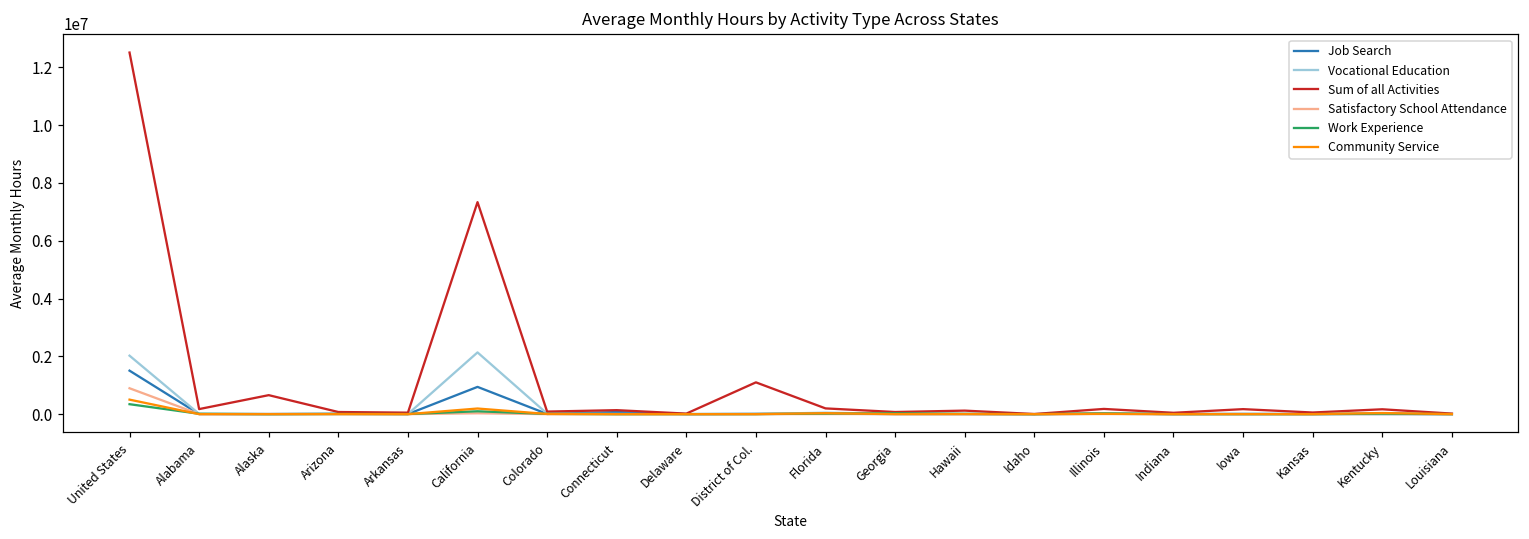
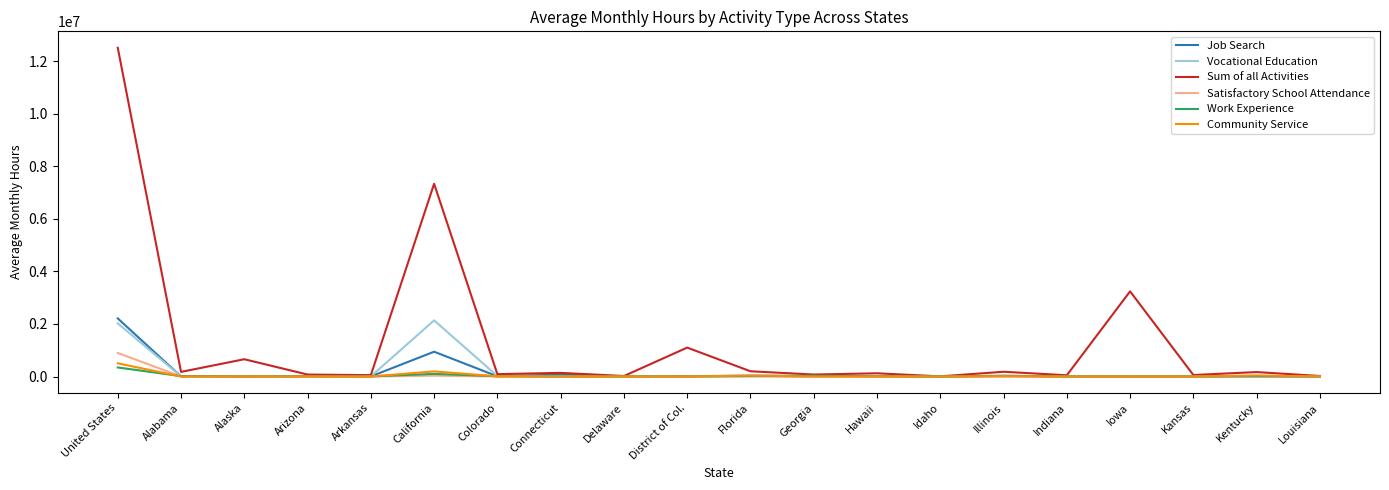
  {
    "Job Search": {
-     "United States": 1500000,
+     "United States": 2200000,
      "California": 900000
    },
    "Vocational Education": {
      "United States": 2000000,
      "California": 2100000
    },
    "Sum of all Activities": {
      "United States": 12500000,
      "Alabama": 200000,
      "Alaska": 700000,
      "California": 7300000,
      "District of Col.": 1100000,
      "Florida": 200000,
      "Hawaii": 100000,
      "Illinois": 200000,
-     "Iowa": 200000,
+     "Iowa": 3200000,
      "Kentucky": 200000
    },
    "Satisfactory School Attendance": {
      "United States": 900000
    },
    "Work Experience": {
      "United States": 300000
    },
    "Community Service": {
      "United States": 500000
    }
  }
